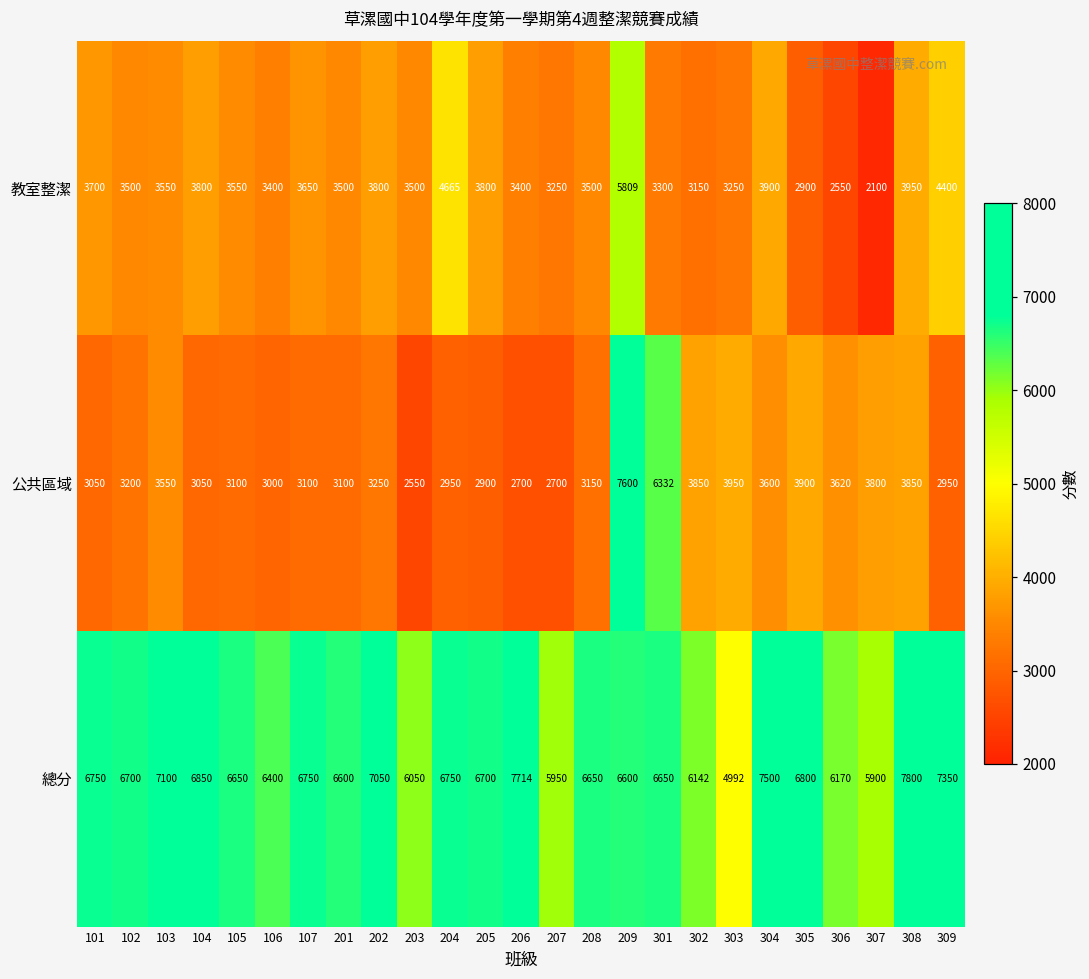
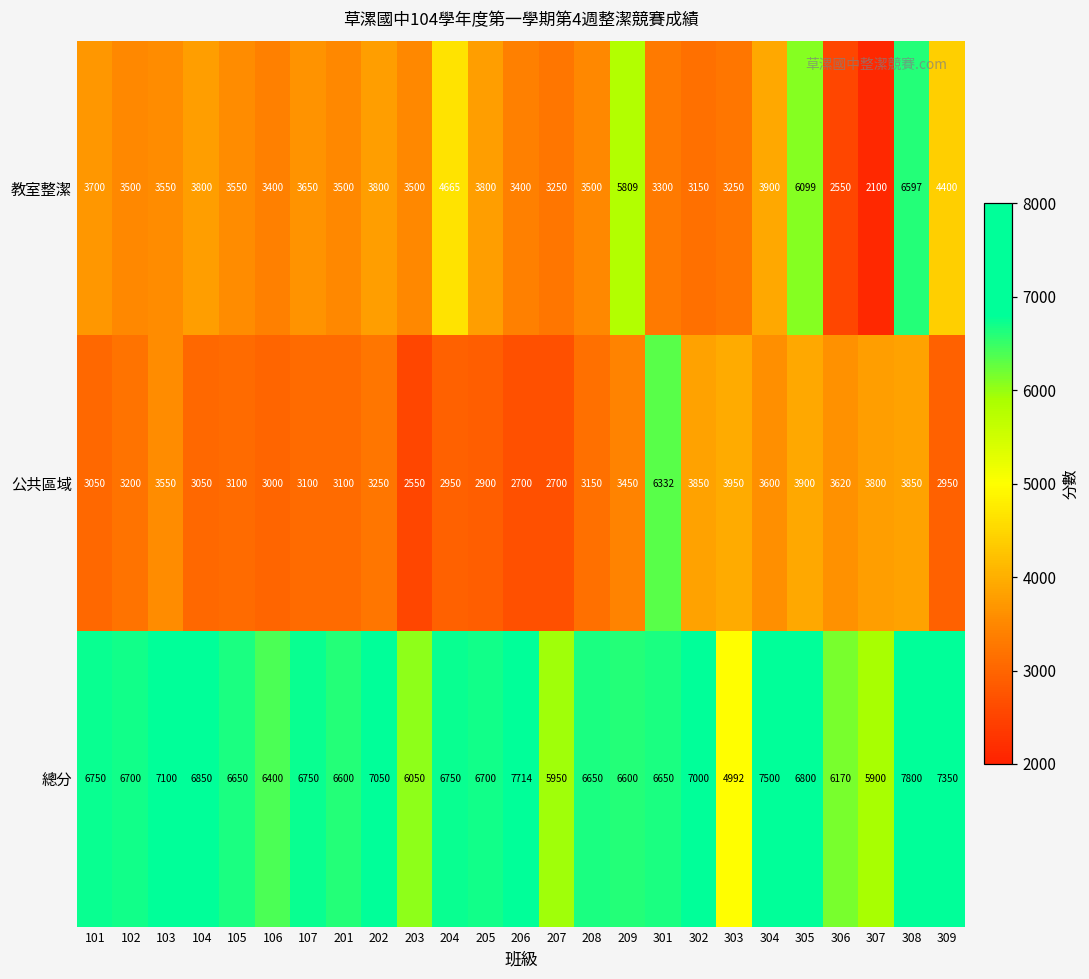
  {
    "教室整潔": {
      "101": 3700,
      "102": 3500,
      "103": 3550,
      "104": 3800,
      "105": 3550,
      "106": 3400,
      "107": 3650,
      "201": 3500,
      "202": 3800,
      "203": 3500,
      "204": 4665,
      "205": 3800,
      "206": 3400,
      "207": 3250,
      "208": 3500,
      "209": 5809,
      "301": 3300,
      "302": 3150,
      "303": 3250,
      "304": 3900,
-     "305": 2900,
+     "305": 6099,
      "306": 2550,
-     "308": 3950,
+     "308": 6597,
      "309": 4400
    },
    "公共區域": {
      "101": 3050,
      "102": 3200,
      "103": 3550,
      "104": 3050,
      "105": 3100,
      "106": 3000,
      "107": 3100,
      "201": 3100,
      "202": 3250,
      "203": 2550,
      "204": 2950,
      "205": 2900,
      "206": 2700,
      "207": 2700,
      "208": 3150,
-     "209": 7600,
+     "209": 3450,
      "301": 6332,
      "302": 3850,
      "303": 3950,
      "304": 3600,
      "305": 3900,
      "306": 3620,
      "307": 3800,
      "308": 3850,
      "309": 2950
    },
    "總分": {
      "101": 6750,
      "102": 6700,
      "103": 7100,
      "104": 6850,
      "105": 6650,
      "106": 6400,
      "107": 6750,
      "201": 6600,
      "202": 7050,
      "203": 6050,
      "204": 6750,
      "205": 6700,
      "206": 7714,
      "207": 5950,
      "208": 6650,
      "209": 6600,
      "301": 6650,
-     "302": 6142,
+     "302": 7000,
      "303": 4992,
      "304": 7500,
      "305": 6800,
      "306": 6170,
      "307": 5900,
      "308": 7800,
      "309": 7350
    }
  }
